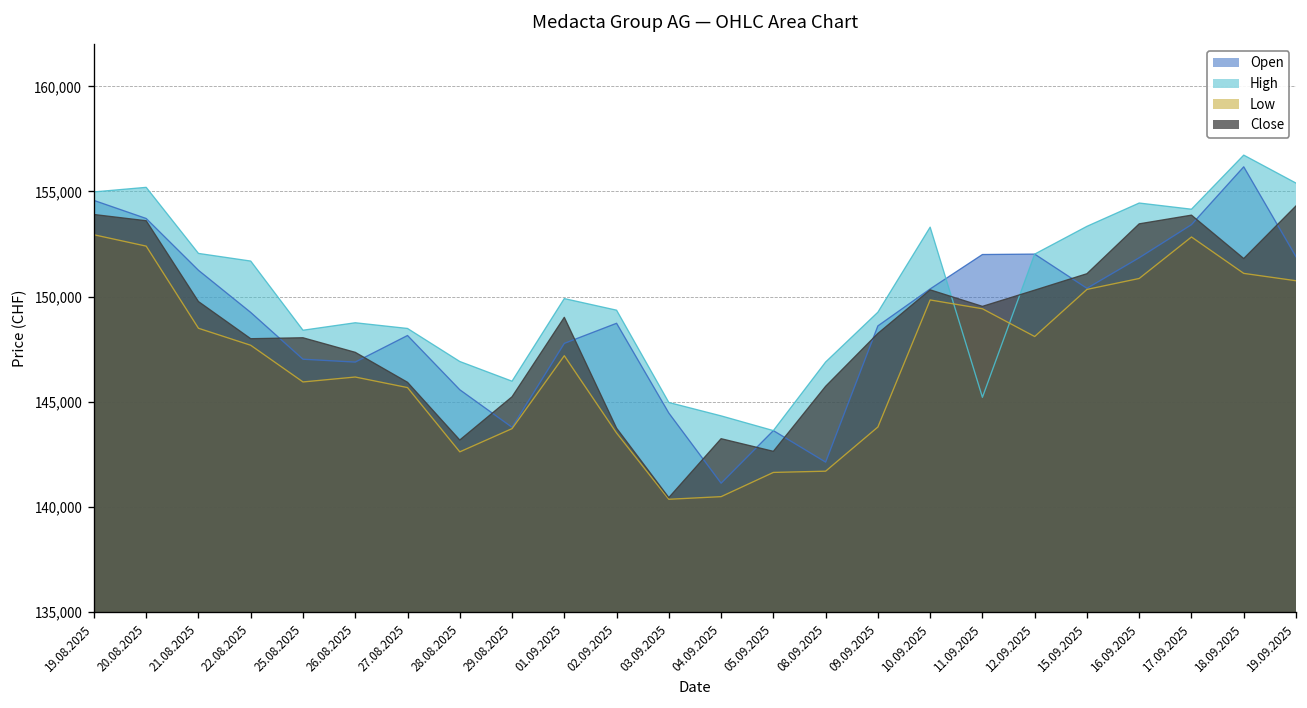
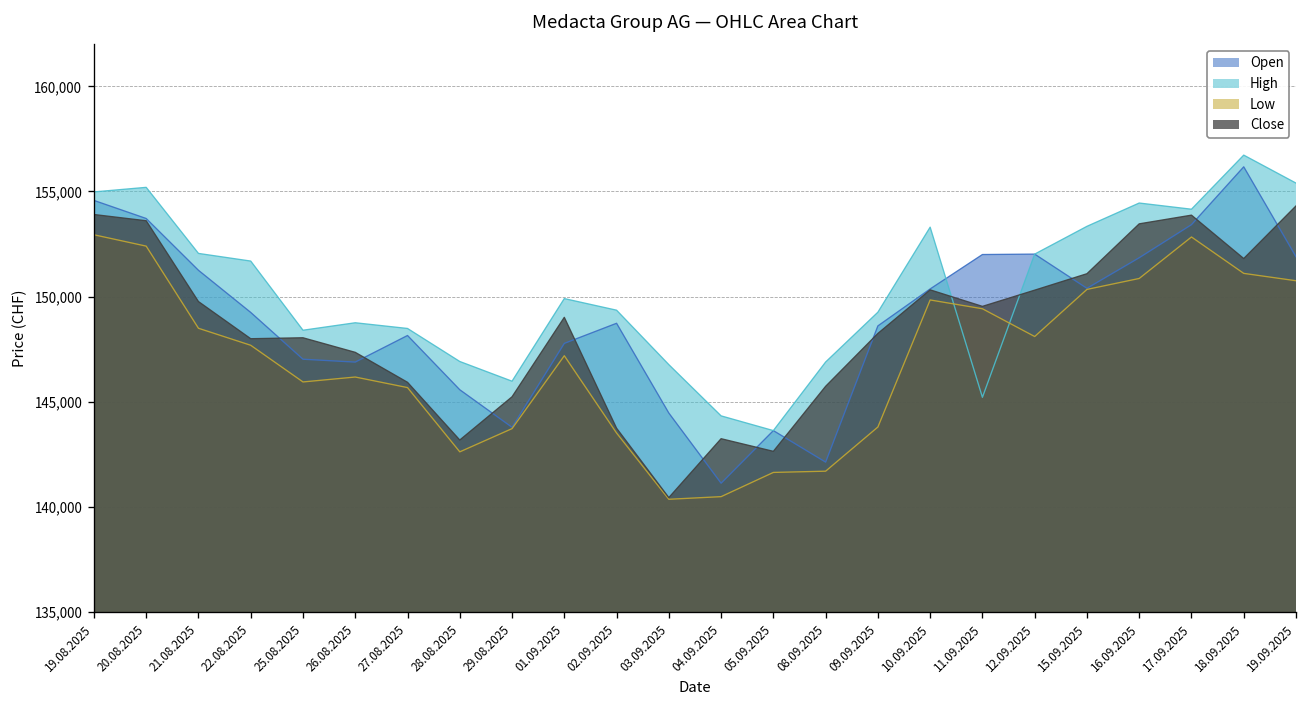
  {
    "Open": {
      "19.08.2025": "154,600",
      "21.08.2025": "151,300",
      "22.08.2025": "149,200",
      "25.08.2025": "147,000",
      "26.08.2025": "146,900",
      "27.08.2025": "148,200",
      "28.08.2025": "145,600",
      "01.09.2025": "147,800",
      "02.09.2025": "148,700",
      "03.09.2025": "144,500",
      "04.09.2025": "141,100",
      "08.09.2025": "142,100",
      "09.09.2025": "148,600",
      "11.09.2025": "152,000",
      "16.09.2025": "151,800",
      "17.09.2025": "153,400",
      "18.09.2025": "156,200",
      "19.09.2025": "151,900"
    },
    "High": {
      "19.08.2025": "155,000",
      "20.08.2025": "155,200",
      "21.08.2025": "152,100",
      "22.08.2025": "151,700",
      "25.08.2025": "148,400",
      "26.08.2025": "148,800",
      "27.08.2025": "148,500",
      "28.08.2025": "146,900",
      "29.08.2025": "146,000",
      "01.09.2025": "149,900",
      "02.09.2025": "149,400",
-     "03.09.2025": "145,000",
+     "03.09.2025": "146,800",
      "04.09.2025": "144,300",
      "08.09.2025": "146,900",
      "09.09.2025": "149,300",
      "10.09.2025": "153,300",
      "11.09.2025": "145,200",
      "15.09.2025": "153,300",
      "16.09.2025": "154,400",
      "17.09.2025": "154,200",
      "18.09.2025": "156,700",
      "19.09.2025": "155,400"
    },
    "Low": {
      "19.08.2025": "152,900",
      "20.08.2025": "152,400",
      "21.08.2025": "148,500",
      "22.08.2025": "147,700",
      "25.08.2025": "145,900",
      "26.08.2025": "146,200",
      "27.08.2025": "145,700",
      "28.08.2025": "142,600",
      "01.09.2025": "147,200",
      "02.09.2025": "143,500",
      "04.09.2025": "140,500",
      "05.09.2025": "141,600",
      "08.09.2025": "141,700",
      "09.09.2025": "143,800",
      "10.09.2025": "149,800",
      "12.09.2025": "148,100",
      "16.09.2025": "150,900",
      "17.09.2025": "152,800",
      "18.09.2025": "151,100",
      "19.09.2025": "150,800"
    },
    "Close": {
      "19.08.2025": "153,900",
      "21.08.2025": "149,800",
      "22.08.2025": "148,000",
      "25.08.2025": "148,000",
      "26.08.2025": "147,300",
      "27.08.2025": "145,900",
      "28.08.2025": "143,200",
      "29.08.2025": "145,200",
      "01.09.2025": "149,000",
      "02.09.2025": "143,700",
      "04.09.2025": "143,200",
      "05.09.2025": "142,600",
      "08.09.2025": "145,700",
      "09.09.2025": "148,200",
      "12.09.2025": "150,300",
      "15.09.2025": "151,100",
      "16.09.2025": "153,500",
      "17.09.2025": "153,900",
      "18.09.2025": "151,800",
      "19.09.2025": "154,300"
    }
  }
